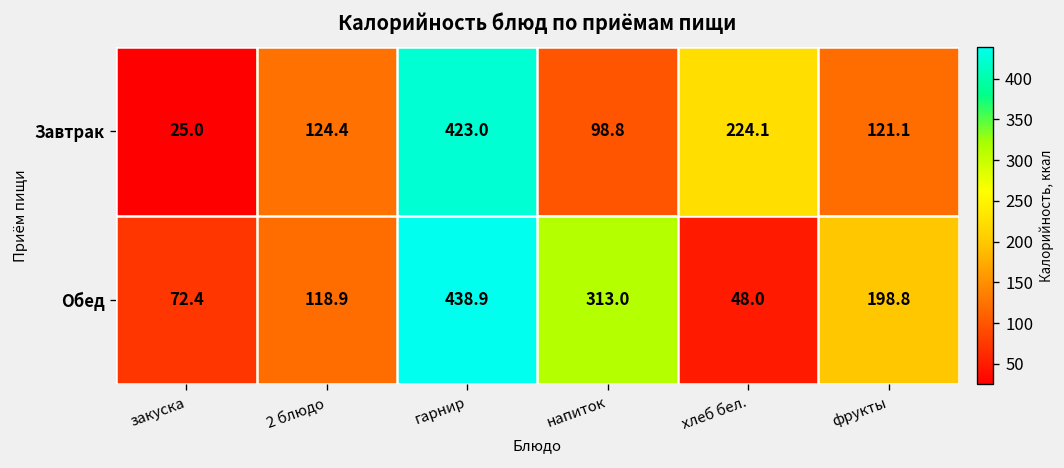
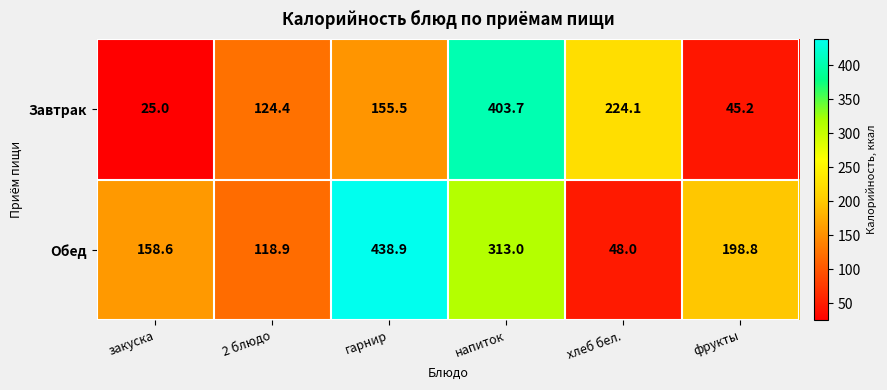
  {
    "Завтрак": {
      "закуска": 25.0,
      "2 блюдо": 124.4,
-     "гарнир": 423.0,
-     "напиток": 98.8,
+     "гарнир": 155.5,
+     "напиток": 403.7,
      "хлеб бел.": 224.1,
-     "фрукты": 121.1
+     "фрукты": 45.2
    },
    "Обед": {
-     "закуска": 72.4,
+     "закуска": 158.6,
      "2 блюдо": 118.9,
      "гарнир": 438.9,
      "напиток": 313.0,
      "хлеб бел.": 48.0,
      "фрукты": 198.8
    }
  }
